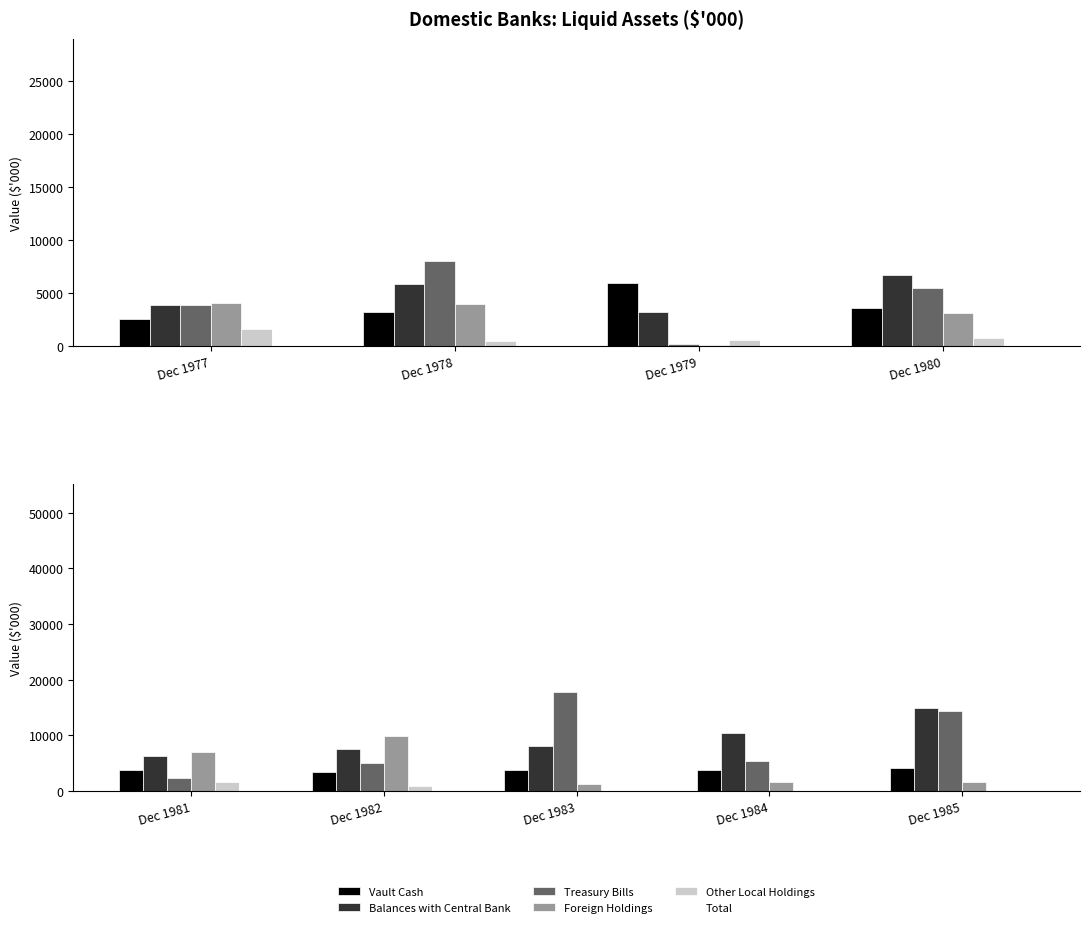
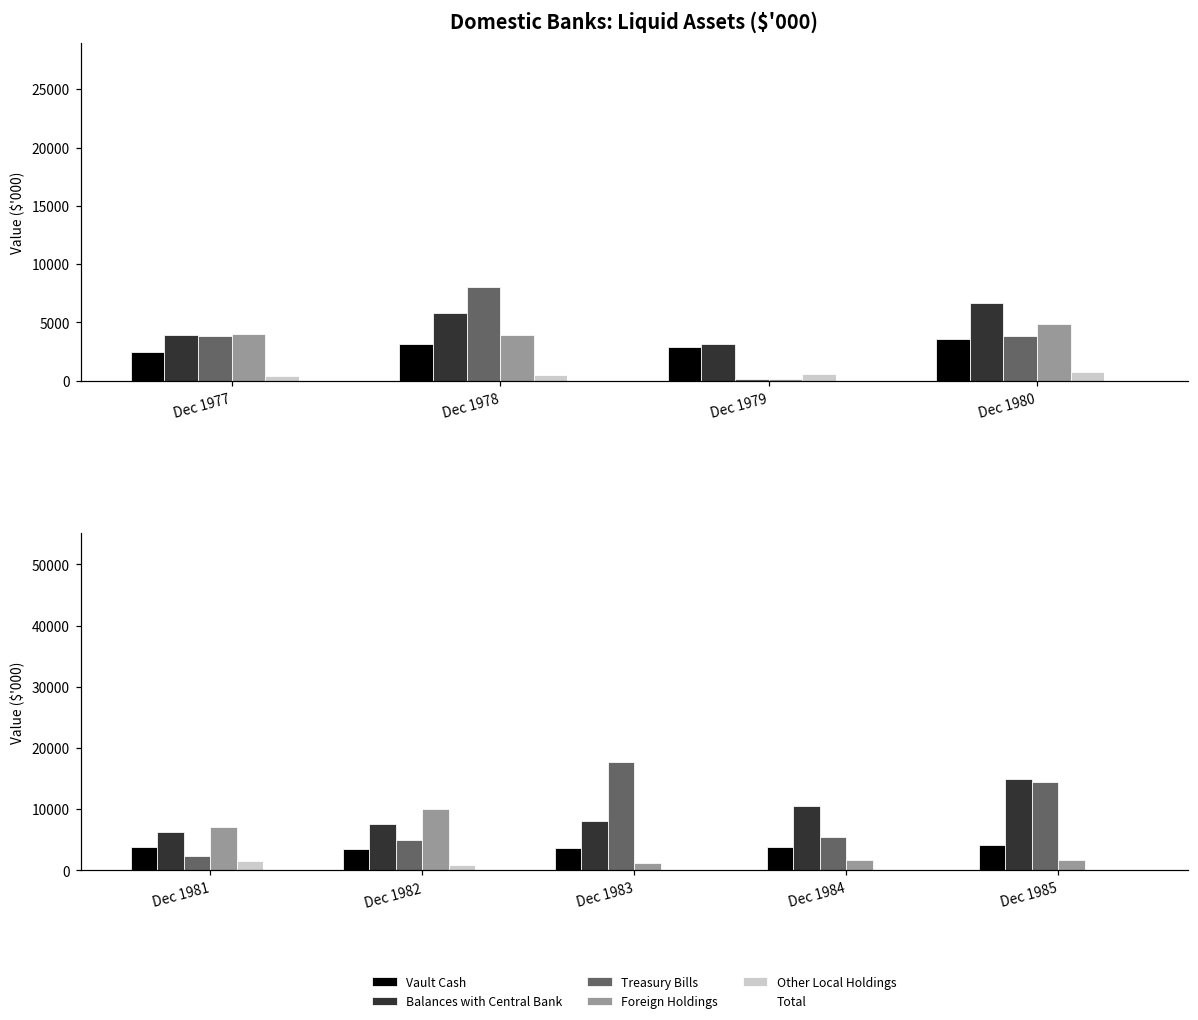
  {
    "Domestic Banks: Liquid Assets ($'000)": {
      "Vault Cash": {
        "Dec 1977": 2500,
        "Dec 1978": 3200,
-       "Dec 1979": 6000,
+       "Dec 1979": 2900,
        "Dec 1980": 3600
      },
      "Balances with Central Bank": {
        "Dec 1977": 3900,
        "Dec 1978": 5800,
        "Dec 1979": 3200,
        "Dec 1980": 6700
      },
      "Treasury Bills": {
        "Dec 1977": 3800,
        "Dec 1978": 8000,
-       "Dec 1980": 5500
+       "Dec 1980": 3900
      },
      "Foreign Holdings": {
        "Dec 1977": 4000,
        "Dec 1978": 3900,
-       "Dec 1980": 3100
+       "Dec 1980": 4800
      },
      "Other Local Holdings": {
-       "Dec 1977": 1600,
+       "Dec 1977": 400,
        "Dec 1978": 500,
        "Dec 1979": 600,
        "Dec 1980": 800
      },
      "Total": {
        "Dec 1977": 21700,
        "Dec 1978": 27600,
        "Dec 1979": 21900,
        "Dec 1980": 25900
      }
    }
  }
